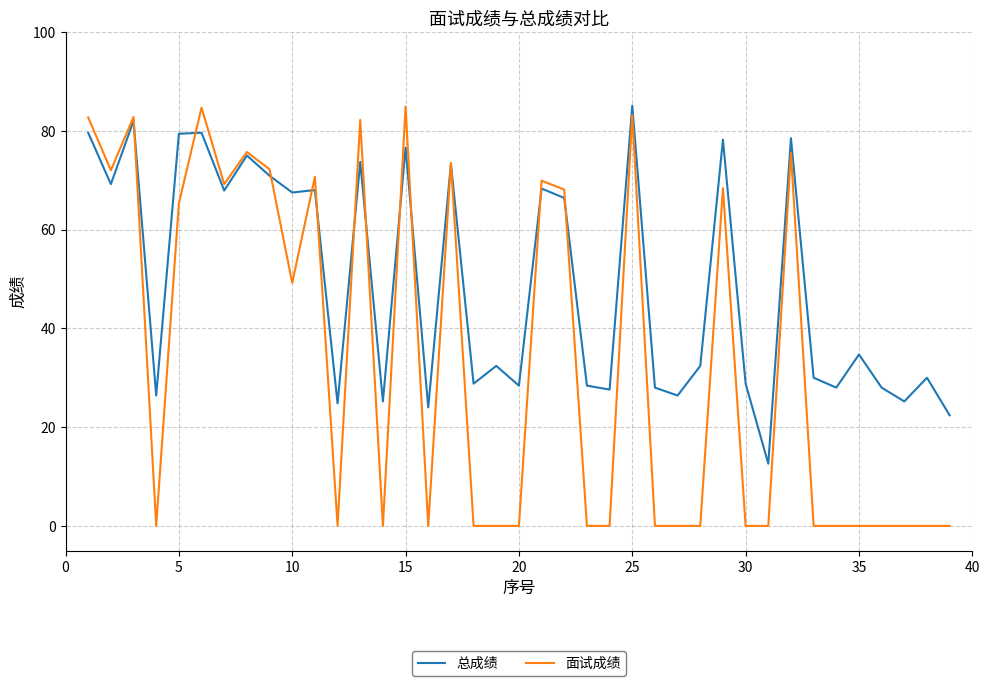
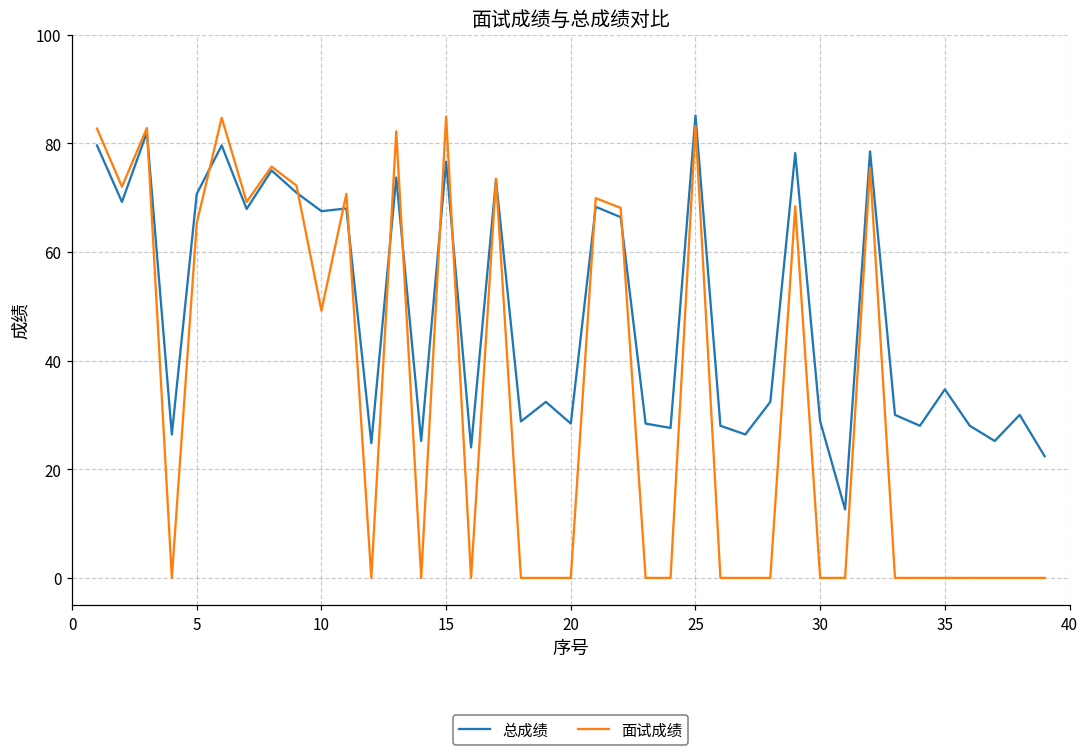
  {
    "总成绩": {
-     "5": 79,
+     "5": 71,
      "10": 68,
      "15": 77,
      "20": 28,
      "25": 85,
      "30": 29,
      "35": 35
    },
    "面试成绩": {
      "5": 65,
      "10": 49,
      "15": 85,
      "20": 0,
      "25": 83,
      "30": 0,
      "35": 0
    }
  }
